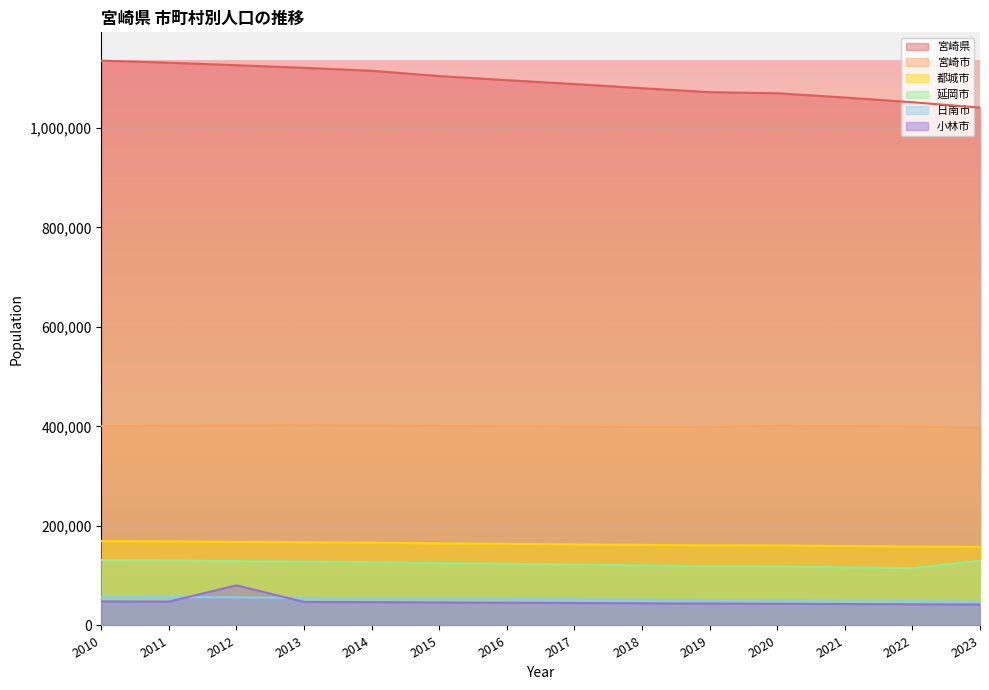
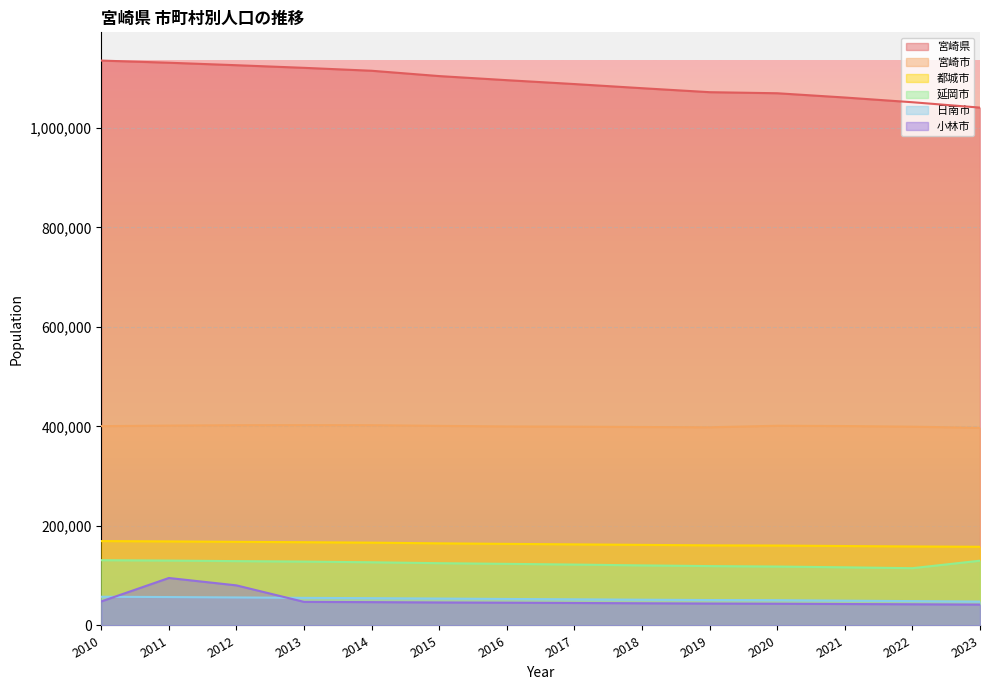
  {
    "都城市": {
      "2010": "170,000",
      "2011": "170,000",
      "2012": "170,000",
      "2013": "170,000",
      "2014": "170,000",
      "2015": "170,000",
      "2016": "160,000",
      "2017": "160,000",
      "2018": "160,000",
      "2019": "160,000",
      "2020": "160,000",
      "2021": "160,000",
      "2022": "160,000",
      "2023": "160,000"
    },
    "延岡市": {
      "2010": "130,000",
      "2011": "130,000",
      "2012": "130,000",
      "2013": "130,000",
      "2014": "130,000",
      "2015": "130,000",
      "2016": "120,000",
      "2017": "120,000",
      "2018": "120,000",
      "2019": "120,000",
      "2020": "120,000",
      "2021": "120,000",
      "2022": "120,000",
      "2023": "130,000"
    },
    "日南市": {
      "2010": "60,000",
      "2011": "60,000",
      "2012": "60,000",
      "2013": "60,000",
      "2014": "50,000",
      "2015": "50,000",
      "2016": "50,000",
      "2017": "50,000",
      "2018": "50,000",
      "2019": "50,000",
      "2020": "50,000",
      "2021": "50,000",
      "2022": "50,000",
      "2023": "50,000"
    },
    "小林市": {
      "2010": "50,000",
-     "2011": "50,000",
+     "2011": "100,000",
      "2012": "80,000",
      "2013": "50,000",
      "2014": "50,000",
      "2015": "50,000",
      "2016": "50,000",
      "2017": "50,000",
      "2018": "40,000",
      "2019": "40,000",
      "2020": "40,000",
      "2021": "40,000",
      "2022": "40,000",
      "2023": "40,000"
    }
  }
